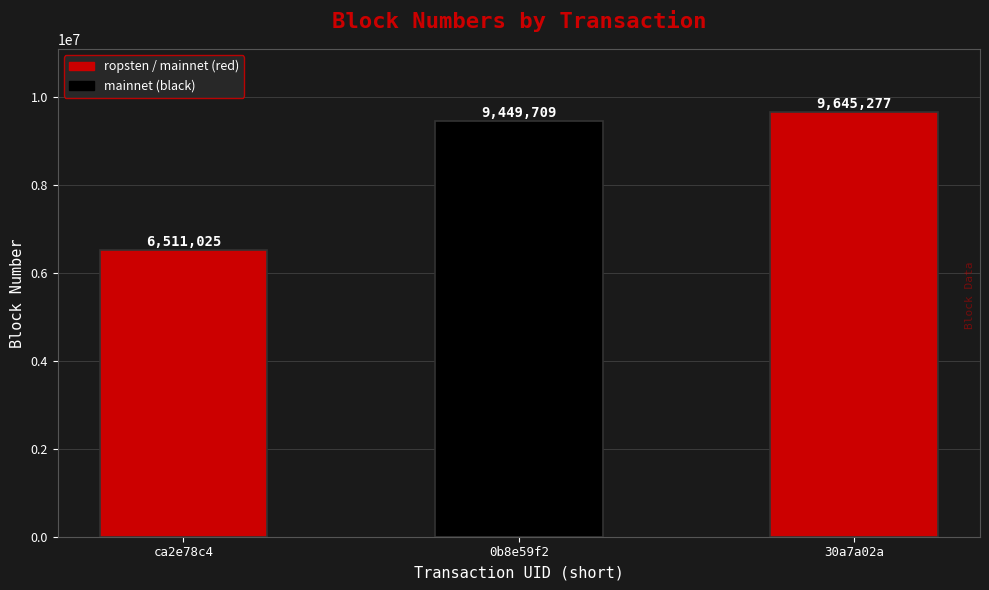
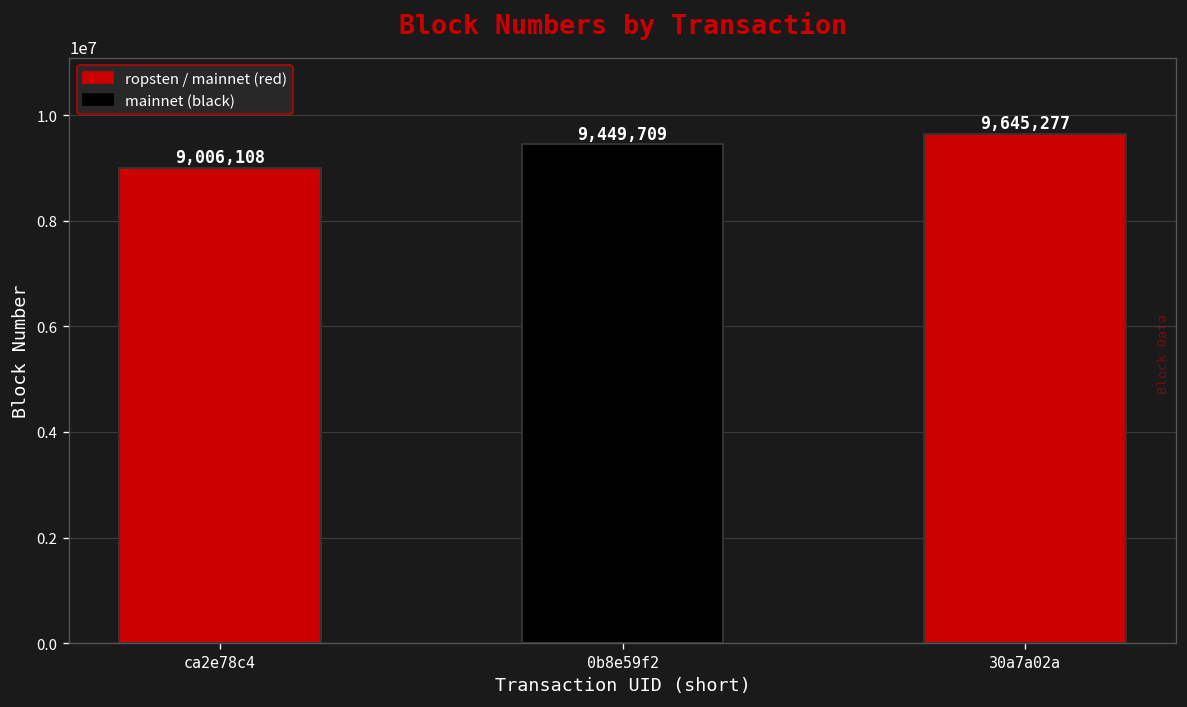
  {
-   "ca2e78c4": "6,511,025",
+   "ca2e78c4": "9,006,108",
    "0b8e59f2": "9,449,709",
    "30a7a02a": "9,645,277"
  }
